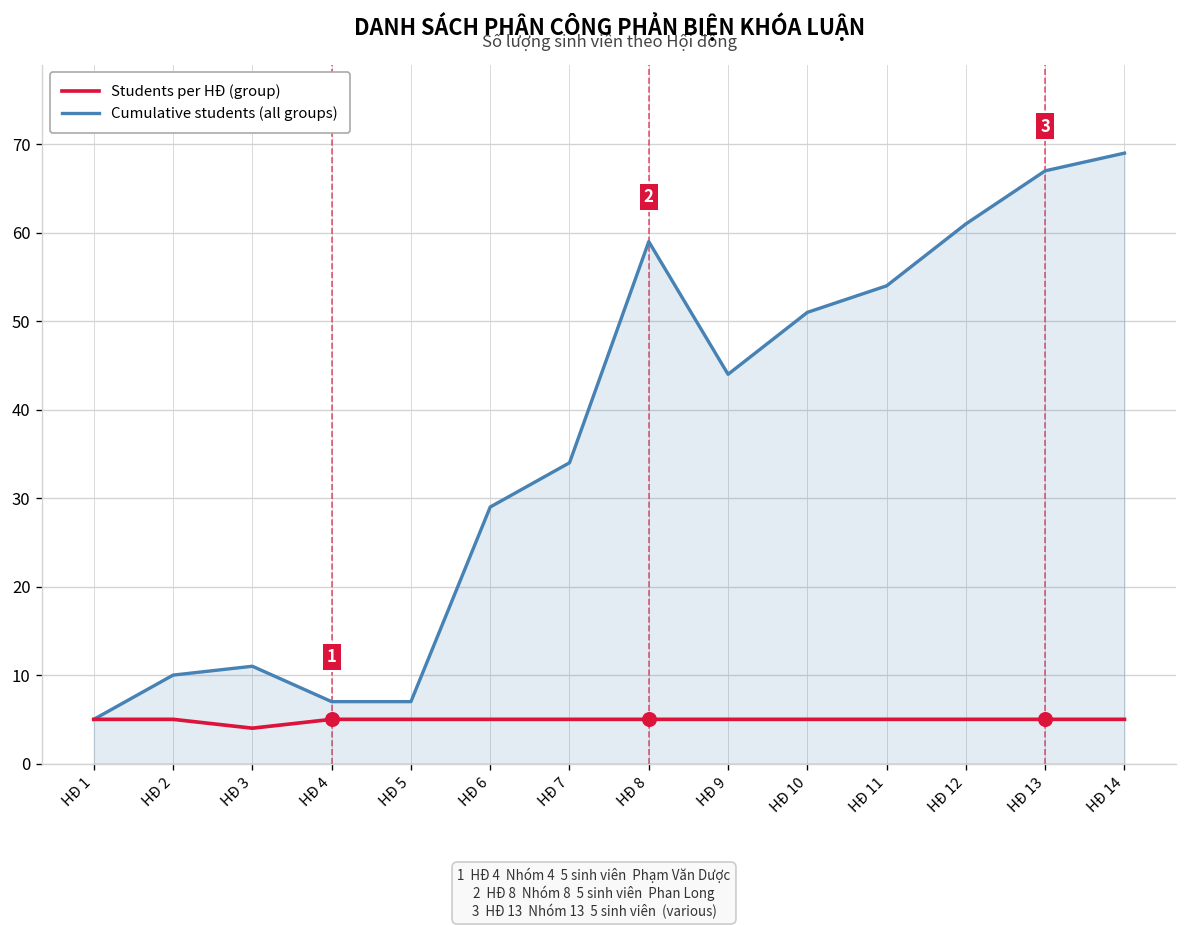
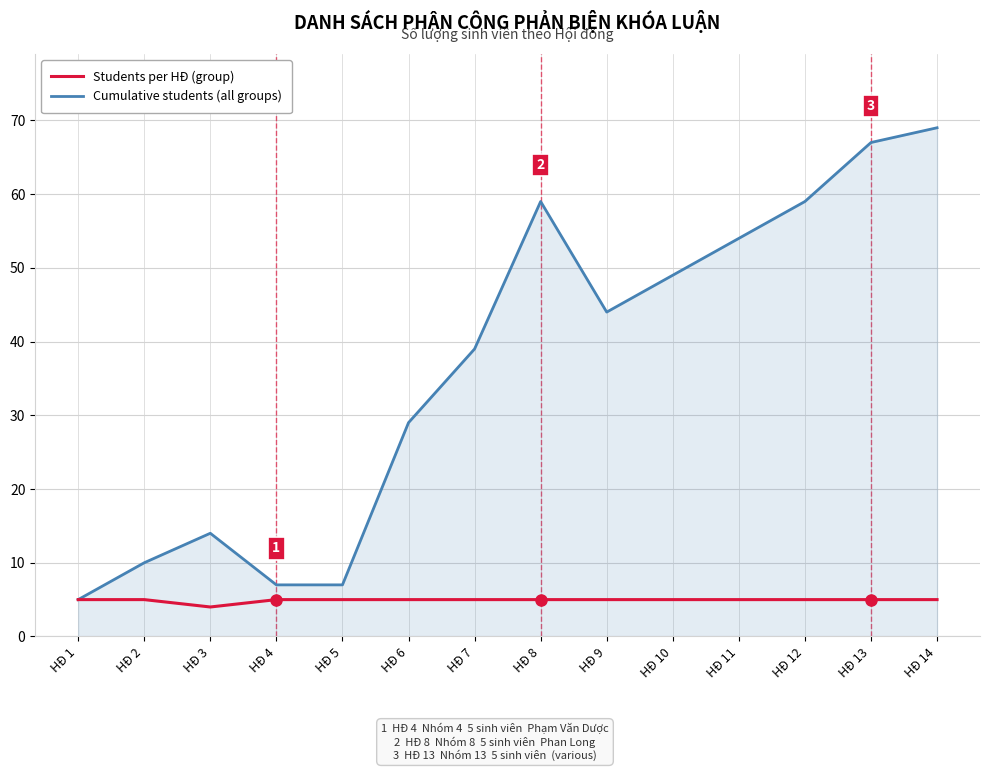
  {
    "Cumulative students (all groups)": {
      "HĐ 2": 10,
-     "HĐ 3": 11,
+     "HĐ 3": 14,
      "HĐ 4": 7,
      "HĐ 5": 7,
      "HĐ 6": 29,
-     "HĐ 7": 34,
+     "HĐ 7": 39,
      "HĐ 8": 59,
      "HĐ 9": 44,
-     "HĐ 10": 51,
+     "HĐ 10": 49,
      "HĐ 11": 54,
-     "HĐ 12": 61,
+     "HĐ 12": 59,
      "HĐ 13": 67,
      "HĐ 14": 69
    }
  }
